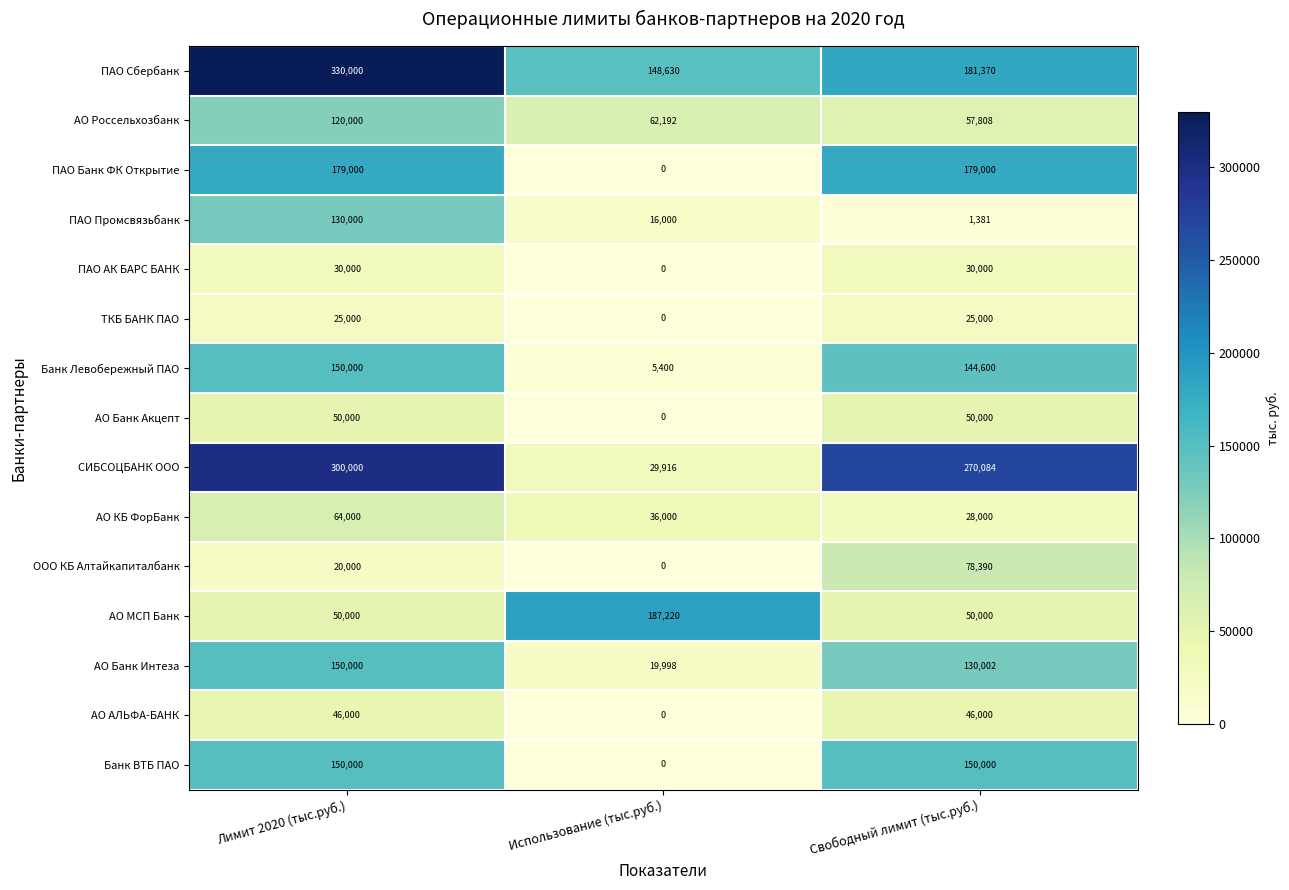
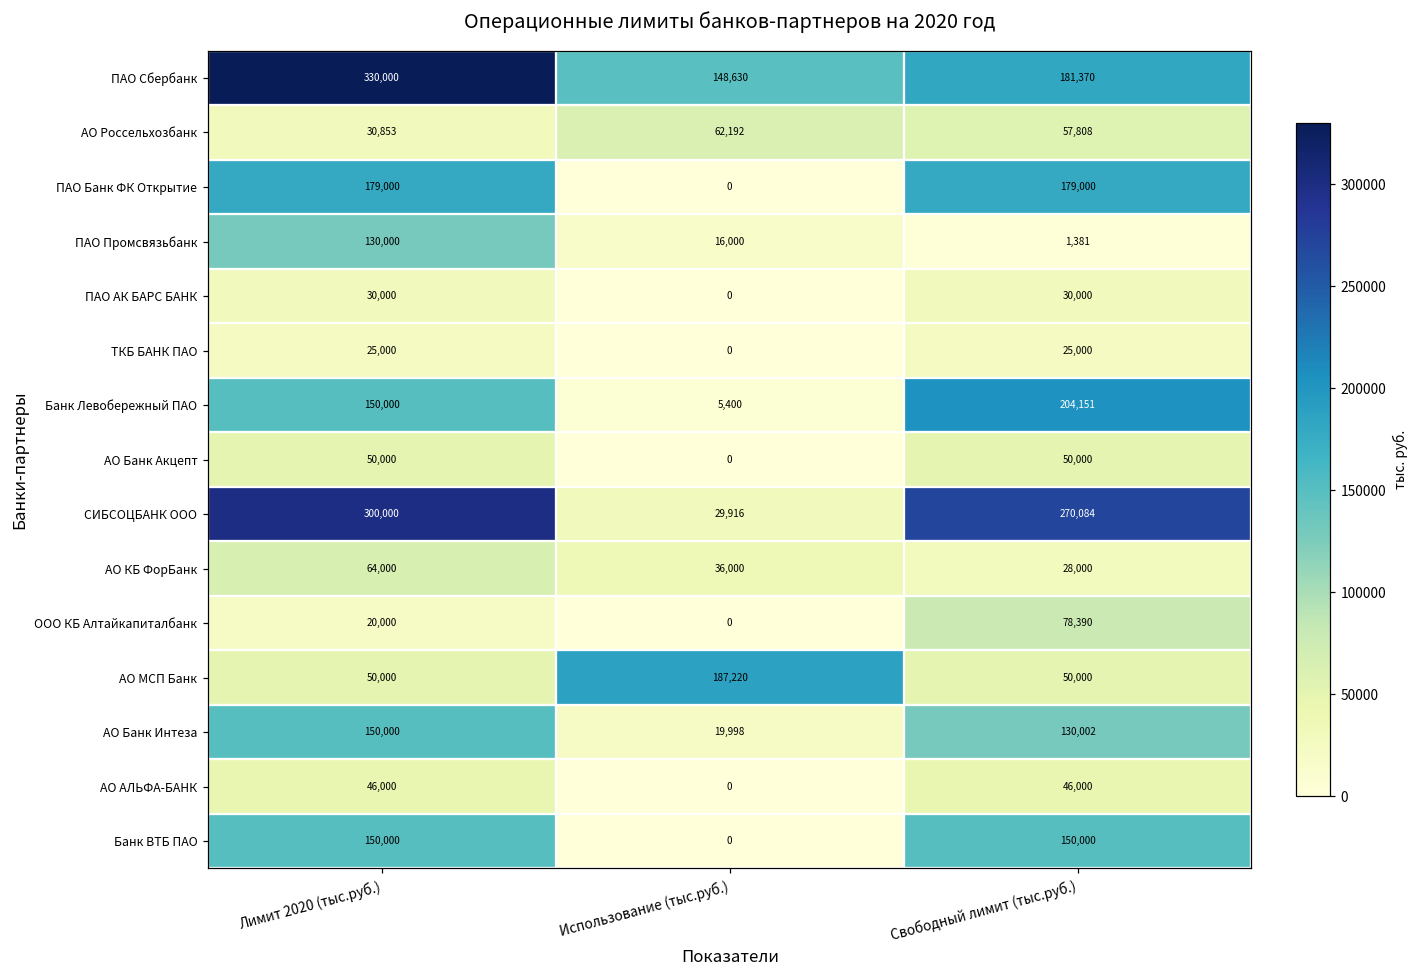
  {
    "ПАО Сбербанк": {
      "Лимит 2020 (тыс.руб.)": "330,000",
      "Использование (тыс.руб.)": "148,630",
      "Свободный лимит (тыс.руб.)": "181,370"
    },
    "АО Россельхозбанк": {
-     "Лимит 2020 (тыс.руб.)": "120,000",
+     "Лимит 2020 (тыс.руб.)": "30,853",
      "Использование (тыс.руб.)": "62,192",
      "Свободный лимит (тыс.руб.)": "57,808"
    },
    "ПАО Банк ФК Открытие": {
      "Лимит 2020 (тыс.руб.)": "179,000",
      "Использование (тыс.руб.)": "0",
      "Свободный лимит (тыс.руб.)": "179,000"
    },
    "ПАО Промсвязьбанк": {
      "Лимит 2020 (тыс.руб.)": "130,000",
      "Использование (тыс.руб.)": "16,000",
      "Свободный лимит (тыс.руб.)": "1,381"
    },
    "ПАО АК БАРС БАНК": {
      "Лимит 2020 (тыс.руб.)": "30,000",
      "Использование (тыс.руб.)": "0",
      "Свободный лимит (тыс.руб.)": "30,000"
    },
    "ТКБ БАНК ПАО": {
      "Лимит 2020 (тыс.руб.)": "25,000",
      "Использование (тыс.руб.)": "0",
      "Свободный лимит (тыс.руб.)": "25,000"
    },
    "Банк Левобережный ПАО": {
      "Лимит 2020 (тыс.руб.)": "150,000",
      "Использование (тыс.руб.)": "5,400",
-     "Свободный лимит (тыс.руб.)": "144,600"
+     "Свободный лимит (тыс.руб.)": "204,151"
    },
    "АО Банк Акцепт": {
      "Лимит 2020 (тыс.руб.)": "50,000",
      "Использование (тыс.руб.)": "0",
      "Свободный лимит (тыс.руб.)": "50,000"
    },
    "СИБСОЦБАНК ООО": {
      "Лимит 2020 (тыс.руб.)": "300,000",
      "Использование (тыс.руб.)": "29,916",
      "Свободный лимит (тыс.руб.)": "270,084"
    },
    "АО КБ ФорБанк": {
      "Лимит 2020 (тыс.руб.)": "64,000",
      "Использование (тыс.руб.)": "36,000",
      "Свободный лимит (тыс.руб.)": "28,000"
    },
    "ООО КБ Алтайкапиталбанк": {
      "Лимит 2020 (тыс.руб.)": "20,000",
      "Использование (тыс.руб.)": "0",
      "Свободный лимит (тыс.руб.)": "78,390"
    },
    "АО МСП Банк": {
      "Лимит 2020 (тыс.руб.)": "50,000",
      "Использование (тыс.руб.)": "187,220",
      "Свободный лимит (тыс.руб.)": "50,000"
    },
    "АО Банк Интеза": {
      "Лимит 2020 (тыс.руб.)": "150,000",
      "Использование (тыс.руб.)": "19,998",
      "Свободный лимит (тыс.руб.)": "130,002"
    },
    "АО АЛЬФА-БАНК": {
      "Лимит 2020 (тыс.руб.)": "46,000",
      "Использование (тыс.руб.)": "0",
      "Свободный лимит (тыс.руб.)": "46,000"
    },
    "Банк ВТБ ПАО": {
      "Лимит 2020 (тыс.руб.)": "150,000",
      "Использование (тыс.руб.)": "0",
      "Свободный лимит (тыс.руб.)": "150,000"
    }
  }
